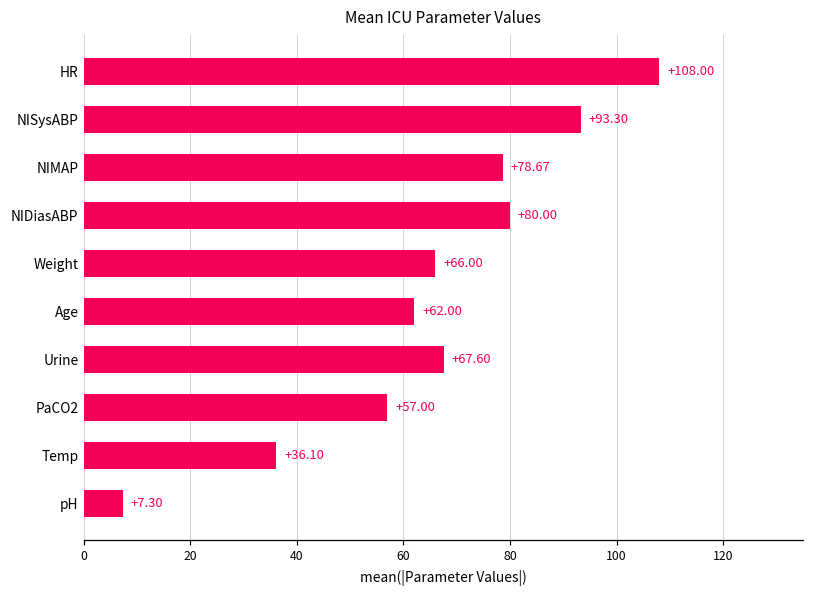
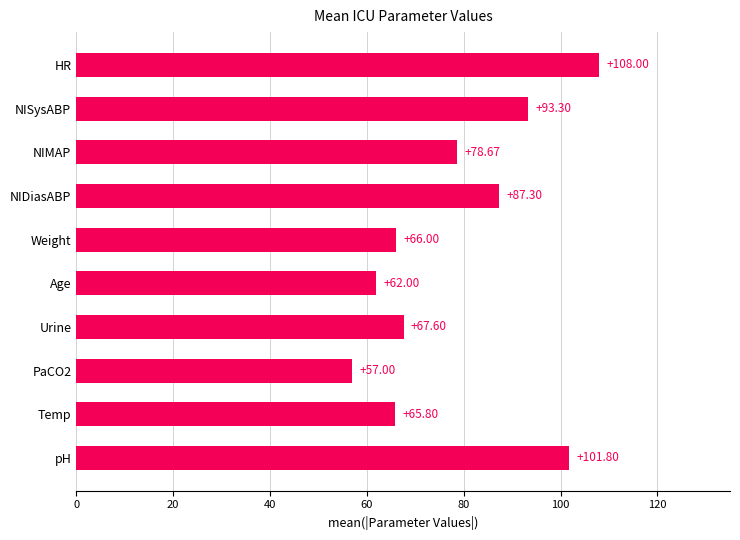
  {
    "HR": "+108.00",
    "NISysABP": "+93.30",
    "NIMAP": "+78.67",
-   "NIDiasABP": "+80.00",
+   "NIDiasABP": "+87.30",
    "Weight": "+66.00",
    "Age": "+62.00",
    "Urine": "+67.60",
    "PaCO2": "+57.00",
-   "Temp": "+36.10",
-   "pH": "+7.30"
+   "Temp": "+65.80",
+   "pH": "+101.80"
  }
